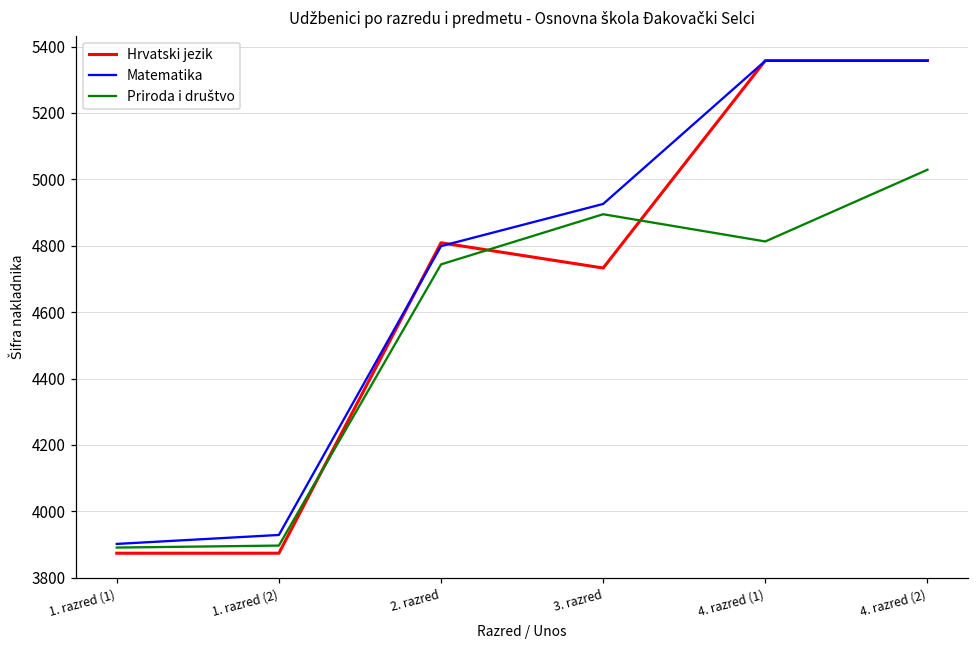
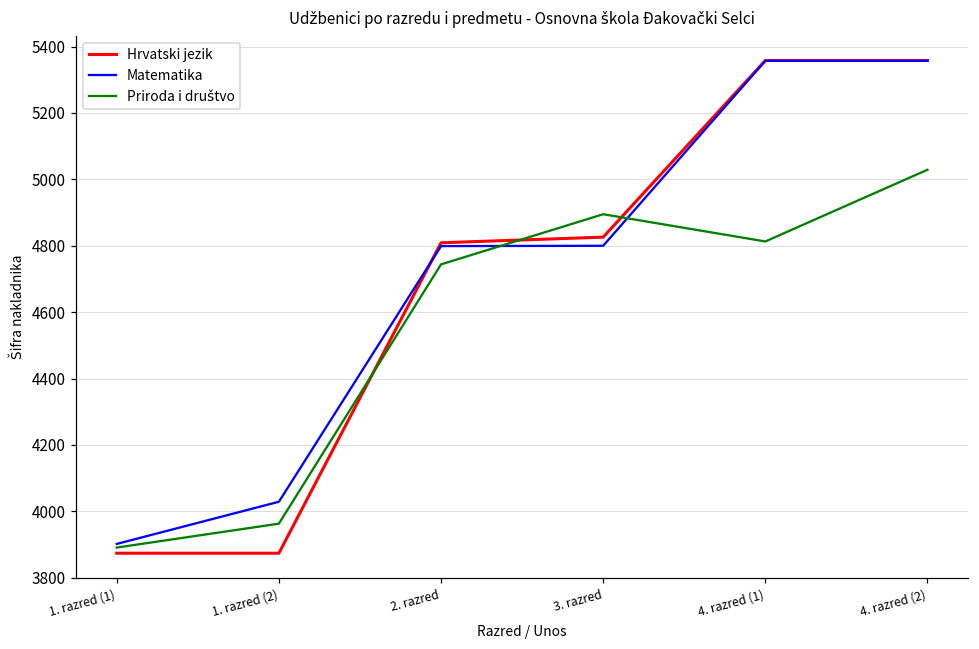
  {
    "Hrvatski jezik": {
      "1. razred (1)": 3870,
      "1. razred (2)": 3870,
      "2. razred": 4810,
-     "3. razred": 4730
+     "3. razred": 4830
    },
    "Matematika": {
      "1. razred (1)": 3900,
-     "1. razred (2)": 3930,
+     "1. razred (2)": 4030,
      "2. razred": 4800,
-     "3. razred": 4930
+     "3. razred": 4800
    },
    "Priroda i društvo": {
      "1. razred (1)": 3890,
-     "1. razred (2)": 3900,
+     "1. razred (2)": 3960,
      "2. razred": 4740,
      "3. razred": 4900,
      "4. razred (1)": 4810,
      "4. razred (2)": 5030
    }
  }
